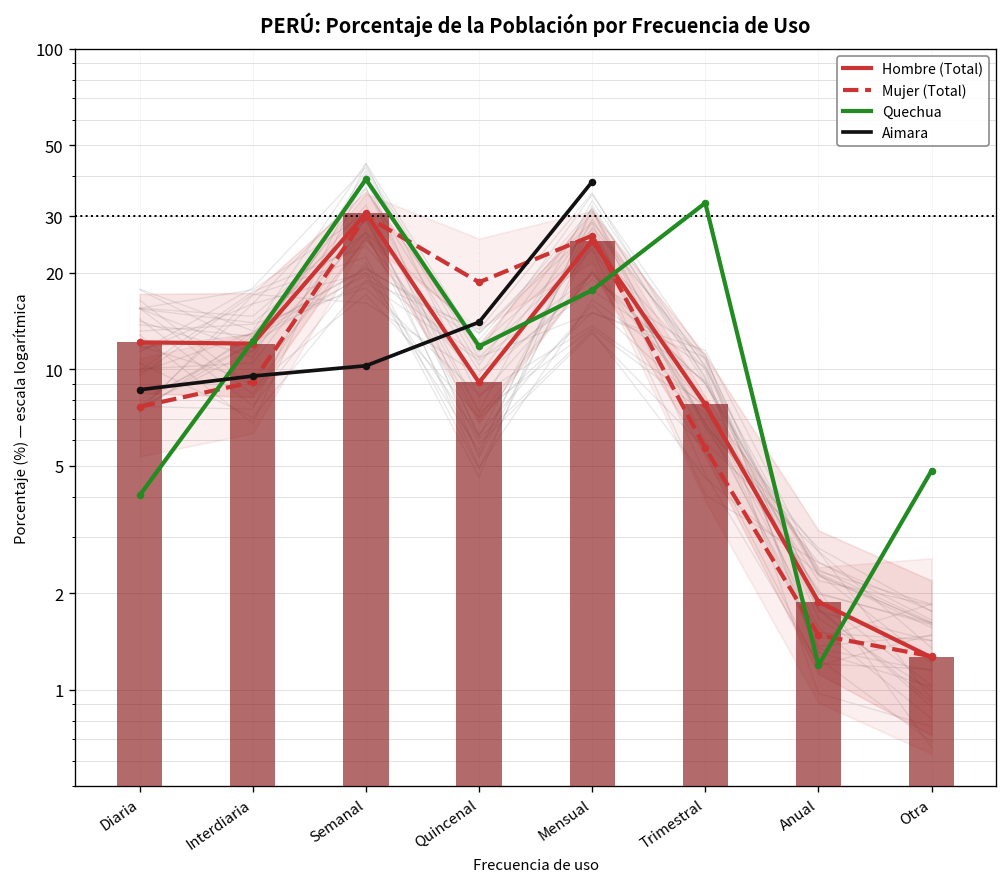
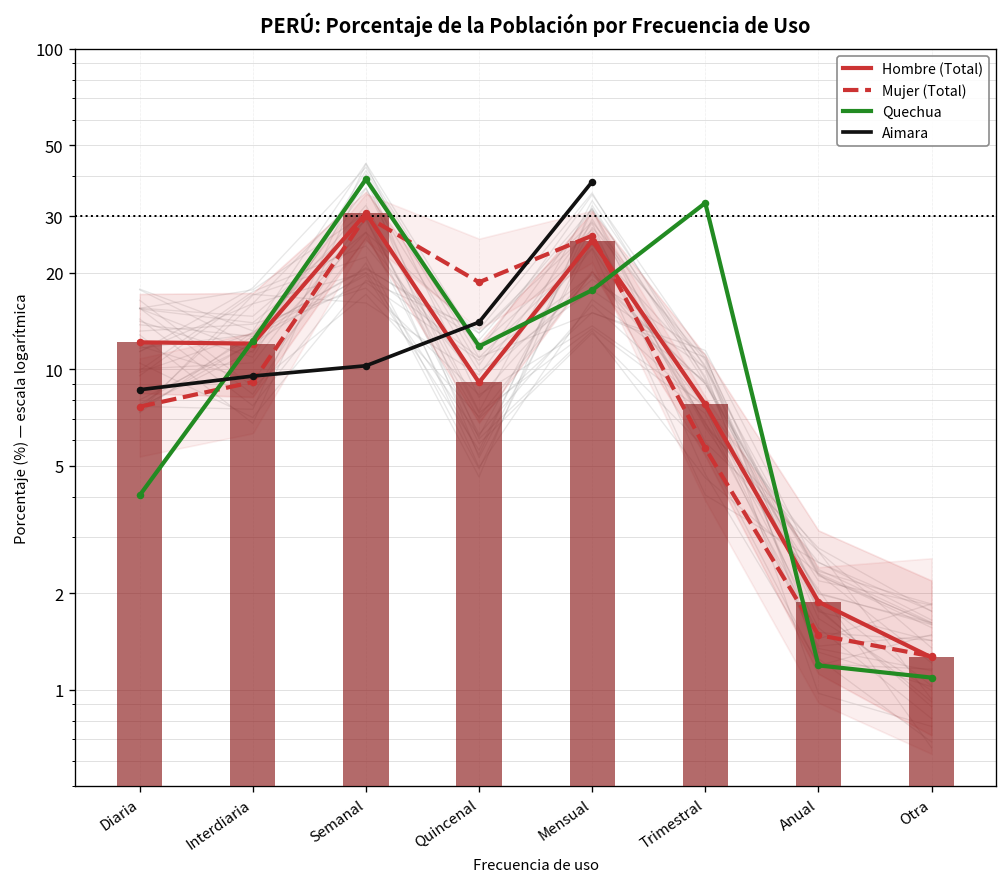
  {
    "Quechua": {
      "Diaria": 4.0,
      "Trimestral": 33,
-     "Otra": 4.8
+     "Otra": 1.09
    },
    "Aimara": {
      "Diaria": 8.6,
      "Interdiaria": 9.5,
      "Semanal": 10.3,
      "Quincenal": 14,
      "Mensual": 38
    }
  }
